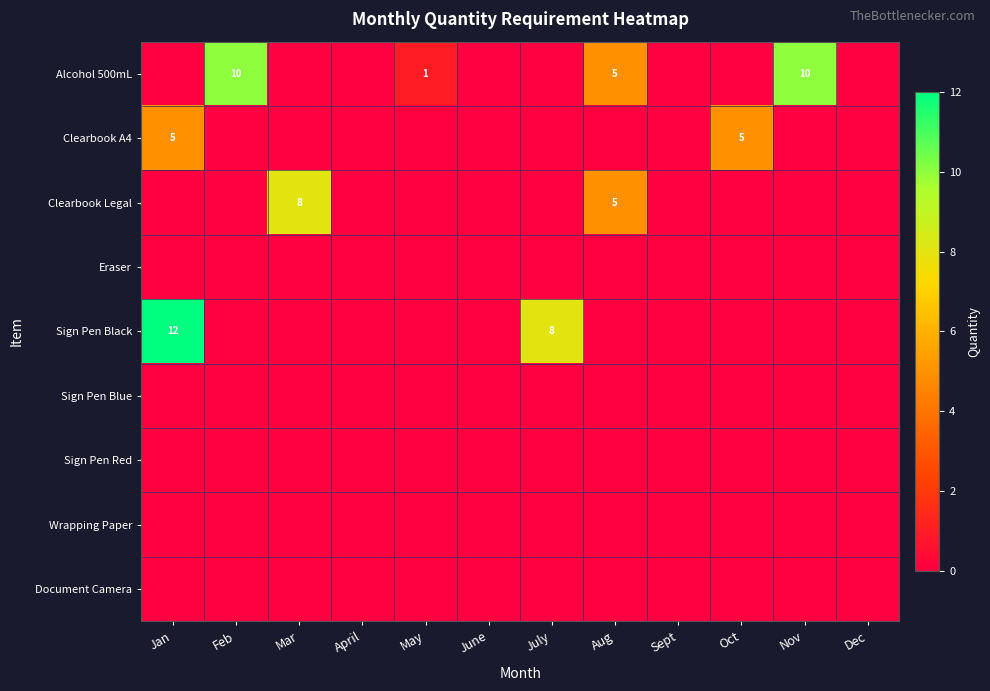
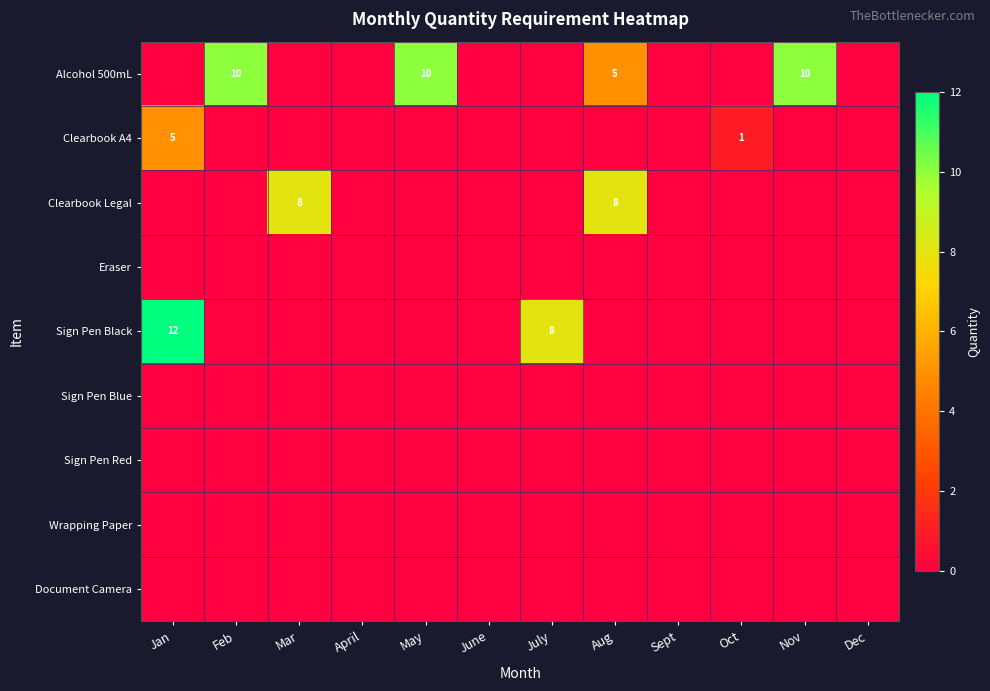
  {
    "Alcohol 500mL": {
      "Feb": 10,
-     "May": 1,
+     "May": 10,
      "Aug": 5,
      "Nov": 10
    },
    "Clearbook A4": {
      "Jan": 5,
-     "Oct": 5
+     "Oct": 1
    },
    "Clearbook Legal": {
      "Mar": 8,
-     "Aug": 5
+     "Aug": 8
    },
    "Sign Pen Black": {
      "Jan": 12,
      "July": 8
    }
  }
